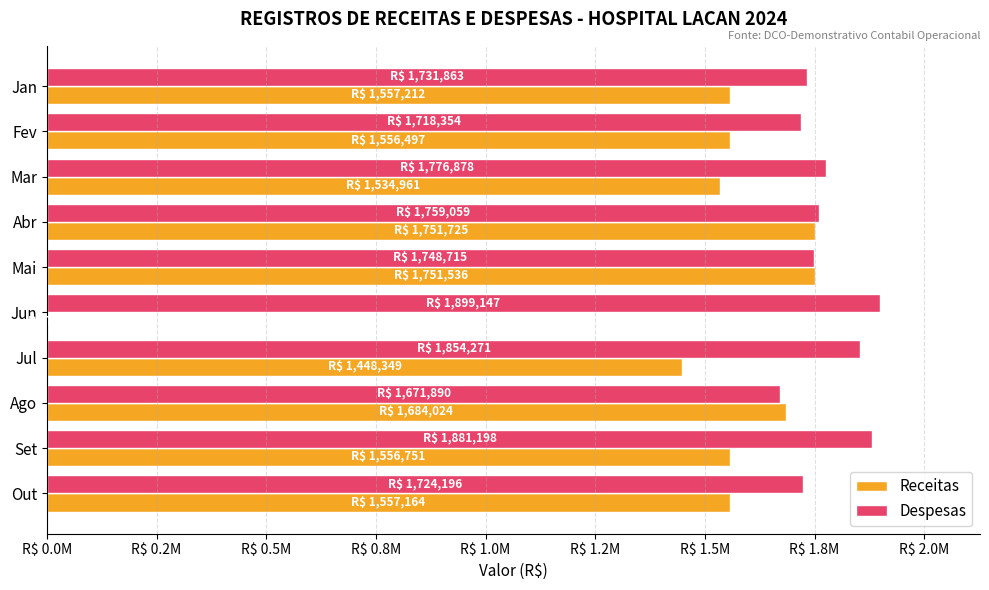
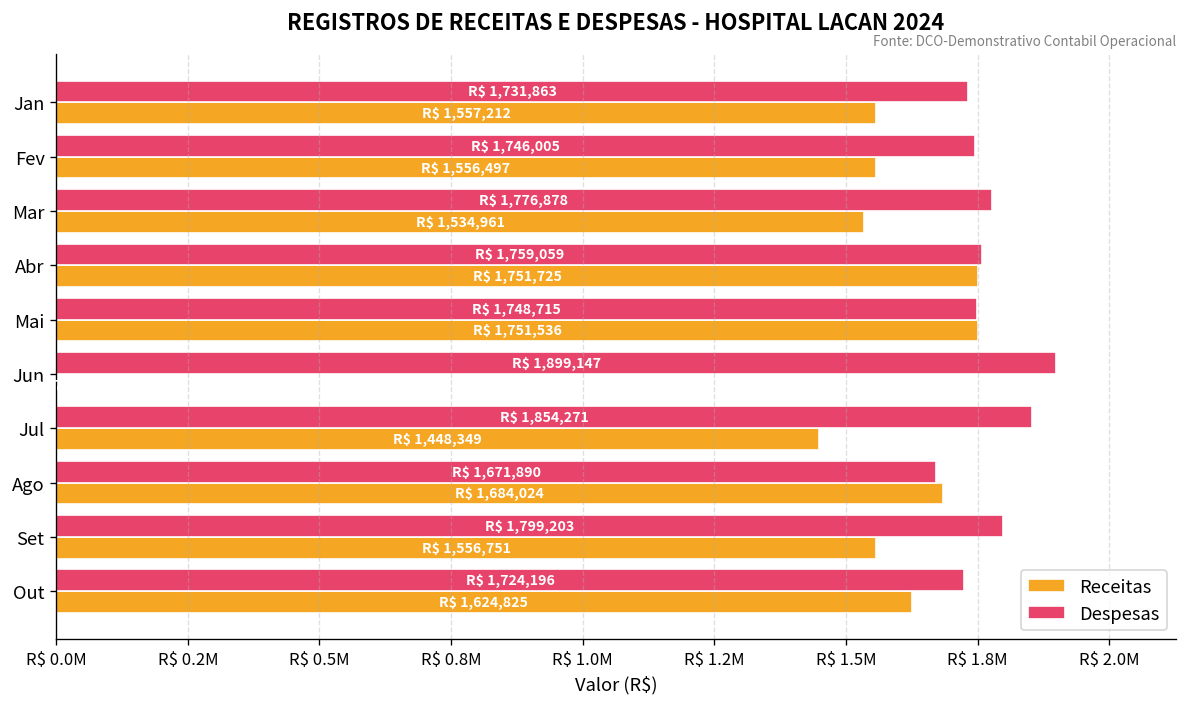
  {
    "Receitas": {
      "Jan": "1,557,212",
      "Fev": "1,556,497",
      "Mar": "1,534,961",
      "Abr": "1,751,725",
      "Mai": "1,751,536",
      "Jul": "1,448,349",
      "Ago": "1,684,024",
      "Set": "1,556,751",
-     "Out": "1,557,164"
+     "Out": "1,624,825"
    },
    "Despesas": {
      "Jan": "1,731,863",
-     "Fev": "1,718,354",
+     "Fev": "1,746,005",
      "Mar": "1,776,878",
      "Abr": "1,759,059",
      "Mai": "1,748,715",
      "Jun": "1,899,147",
      "Jul": "1,854,271",
      "Ago": "1,671,890",
-     "Set": "1,881,198",
+     "Set": "1,799,203",
      "Out": "1,724,196"
    }
  }
